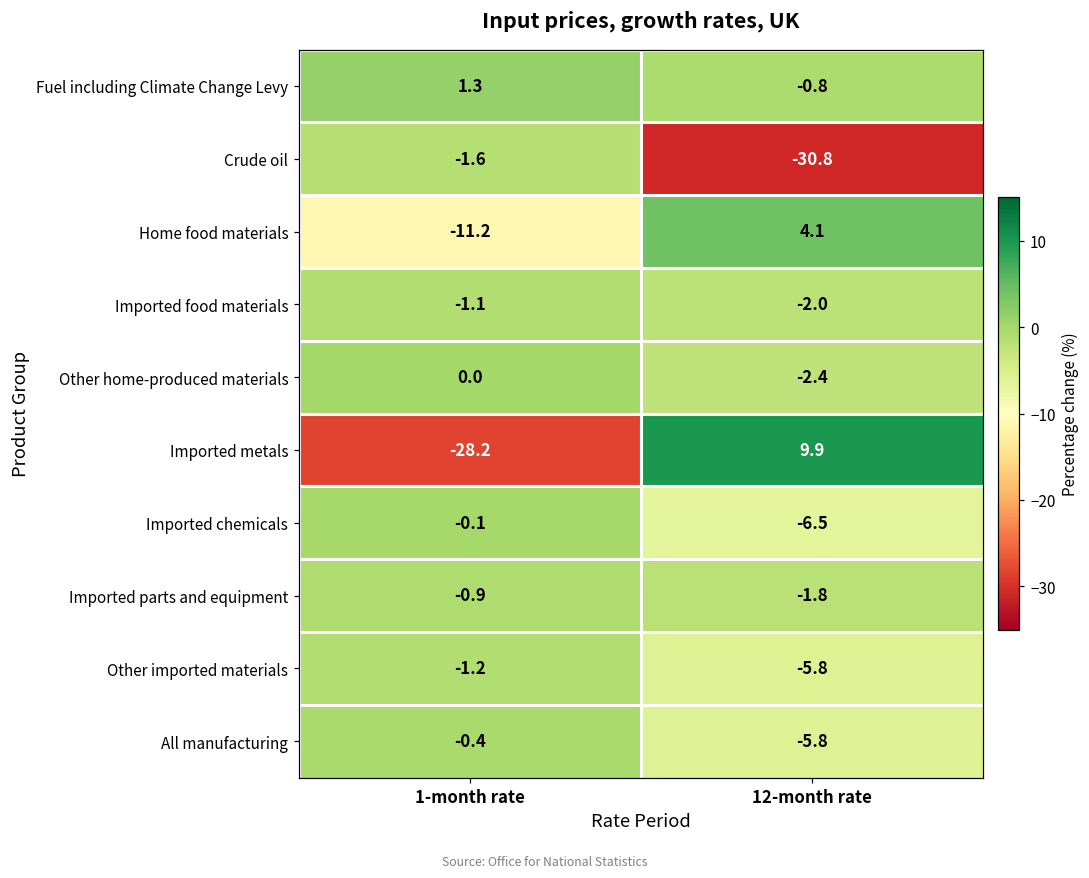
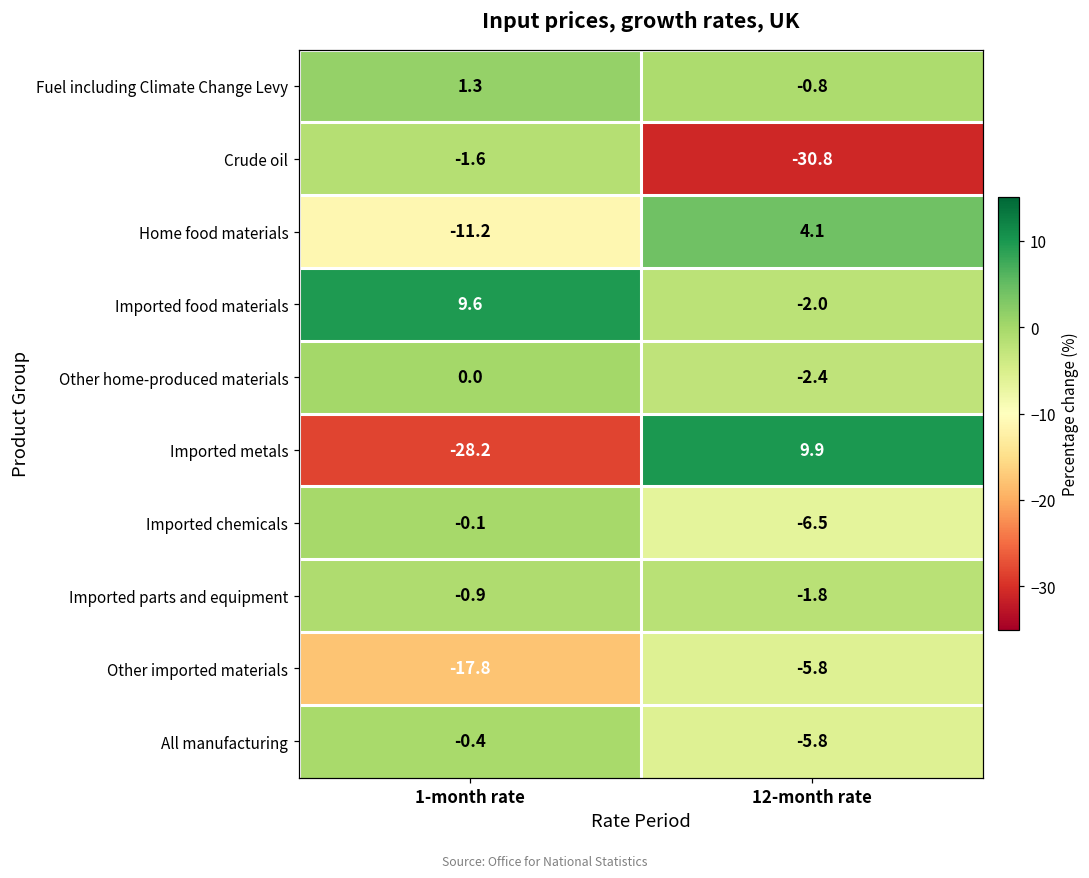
  {
    "Fuel including Climate Change Levy": {
      "1-month rate": 1.3,
      "12-month rate": -0.8
    },
    "Crude oil": {
      "1-month rate": -1.6,
      "12-month rate": -30.8
    },
    "Home food materials": {
      "1-month rate": -11.2,
      "12-month rate": 4.1
    },
    "Imported food materials": {
-     "1-month rate": -1.1,
+     "1-month rate": 9.6,
      "12-month rate": -2.0
    },
    "Other home-produced materials": {
      "1-month rate": 0.0,
      "12-month rate": -2.4
    },
    "Imported metals": {
      "1-month rate": -28.2,
      "12-month rate": 9.9
    },
    "Imported chemicals": {
      "1-month rate": -0.1,
      "12-month rate": -6.5
    },
    "Imported parts and equipment": {
      "1-month rate": -0.9,
      "12-month rate": -1.8
    },
    "Other imported materials": {
-     "1-month rate": -1.2,
+     "1-month rate": -17.8,
      "12-month rate": -5.8
    },
    "All manufacturing": {
      "1-month rate": -0.4,
      "12-month rate": -5.8
    }
  }
